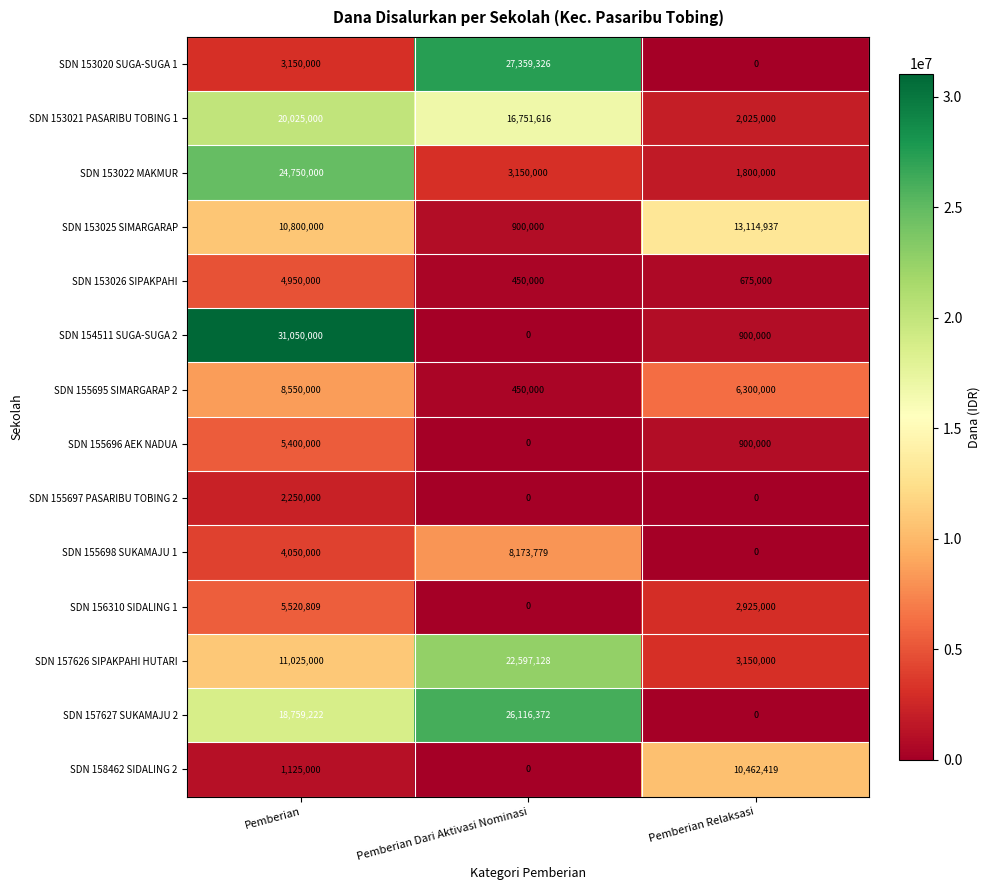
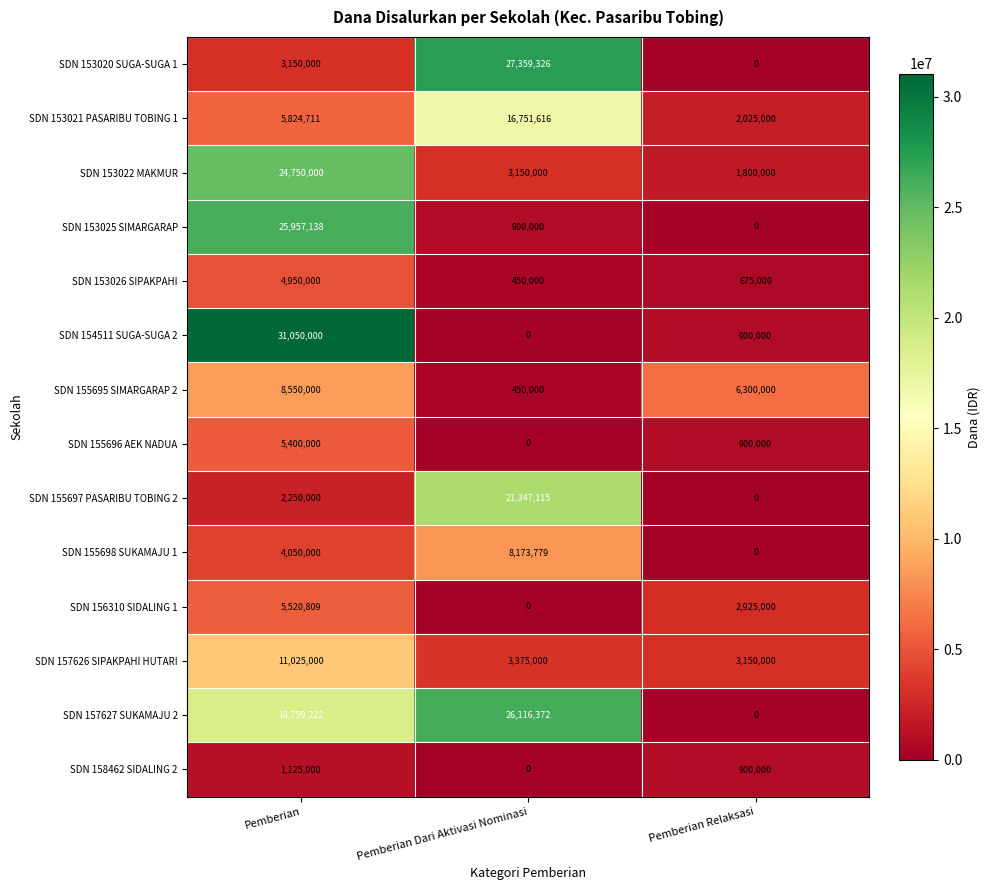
  {
    "SDN 153020 SUGA-SUGA 1": {
      "Pemberian": "3,150,000",
      "Pemberian Dari Aktivasi Nominasi": "27,359,326",
      "Pemberian Relaksasi": "0"
    },
    "SDN 153021 PASARIBU TOBING 1": {
-     "Pemberian": "20,025,000",
+     "Pemberian": "5,824,711",
      "Pemberian Dari Aktivasi Nominasi": "16,751,616",
      "Pemberian Relaksasi": "2,025,000"
    },
    "SDN 153022 MAKMUR": {
      "Pemberian": "24,750,000",
      "Pemberian Dari Aktivasi Nominasi": "3,150,000",
      "Pemberian Relaksasi": "1,800,000"
    },
    "SDN 153025 SIMARGARAP": {
-     "Pemberian": "10,800,000",
+     "Pemberian": "25,957,138",
      "Pemberian Dari Aktivasi Nominasi": "900,000",
-     "Pemberian Relaksasi": "13,114,937"
+     "Pemberian Relaksasi": "0"
    },
    "SDN 153026 SIPAKPAHI": {
      "Pemberian": "4,950,000",
      "Pemberian Dari Aktivasi Nominasi": "450,000",
      "Pemberian Relaksasi": "675,000"
    },
    "SDN 154511 SUGA-SUGA 2": {
      "Pemberian": "31,050,000",
      "Pemberian Dari Aktivasi Nominasi": "0",
      "Pemberian Relaksasi": "900,000"
    },
    "SDN 155695 SIMARGARAP 2": {
      "Pemberian": "8,550,000",
      "Pemberian Dari Aktivasi Nominasi": "450,000",
      "Pemberian Relaksasi": "6,300,000"
    },
    "SDN 155696 AEK NADUA": {
      "Pemberian": "5,400,000",
      "Pemberian Dari Aktivasi Nominasi": "0",
      "Pemberian Relaksasi": "900,000"
    },
    "SDN 155697 PASARIBU TOBING 2": {
      "Pemberian": "2,250,000",
-     "Pemberian Dari Aktivasi Nominasi": "0",
+     "Pemberian Dari Aktivasi Nominasi": "21,347,115",
      "Pemberian Relaksasi": "0"
    },
    "SDN 155698 SUKAMAJU 1": {
      "Pemberian": "4,050,000",
      "Pemberian Dari Aktivasi Nominasi": "8,173,779",
      "Pemberian Relaksasi": "0"
    },
    "SDN 156310 SIDALING 1": {
      "Pemberian": "5,520,809",
      "Pemberian Dari Aktivasi Nominasi": "0",
      "Pemberian Relaksasi": "2,925,000"
    },
    "SDN 157626 SIPAKPAHI HUTARI": {
      "Pemberian": "11,025,000",
-     "Pemberian Dari Aktivasi Nominasi": "22,597,128",
+     "Pemberian Dari Aktivasi Nominasi": "3,375,000",
      "Pemberian Relaksasi": "3,150,000"
    },
    "SDN 157627 SUKAMAJU 2": {
      "Pemberian": "18,759,222",
      "Pemberian Dari Aktivasi Nominasi": "26,116,372",
      "Pemberian Relaksasi": "0"
    },
    "SDN 158462 SIDALING 2": {
      "Pemberian": "1,125,000",
      "Pemberian Dari Aktivasi Nominasi": "0",
-     "Pemberian Relaksasi": "10,462,419"
+     "Pemberian Relaksasi": "900,000"
    }
  }
